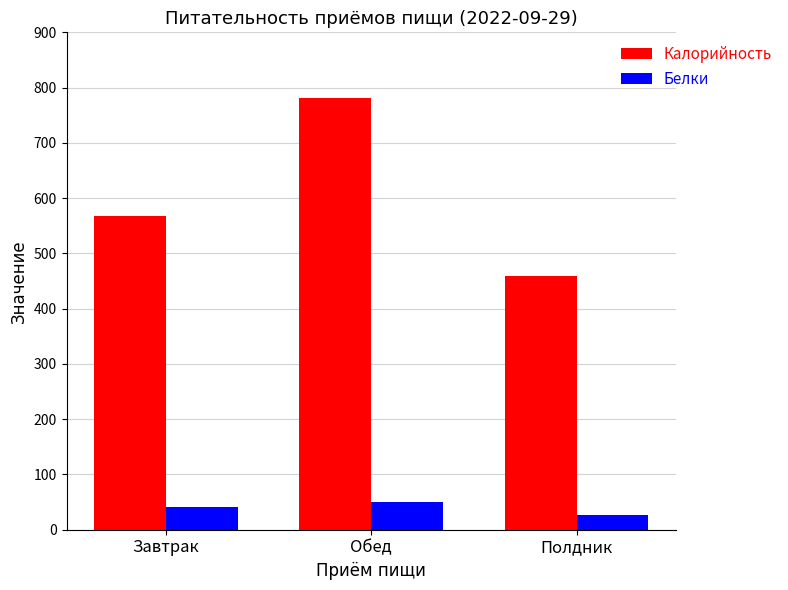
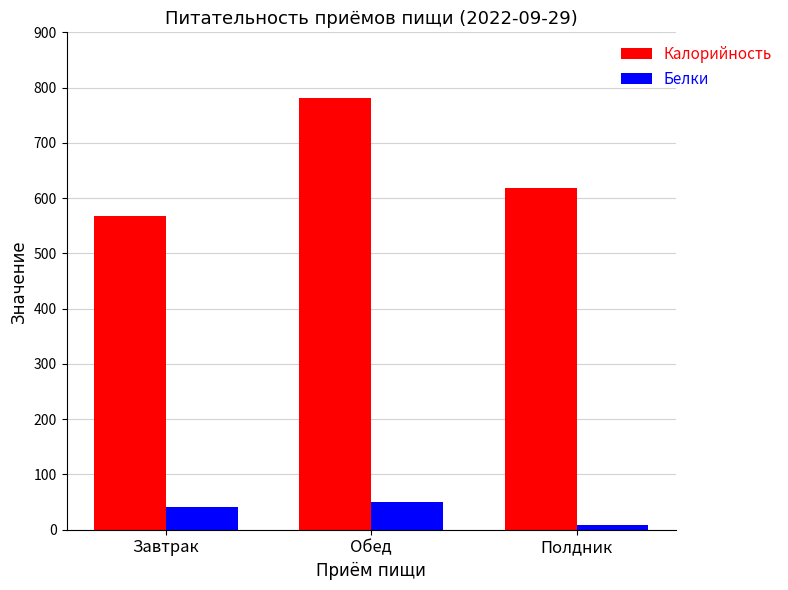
  {
    "Калорийность": {
      "Завтрак": 570,
      "Обед": 780,
-     "Полдник": 460
+     "Полдник": 620
    },
    "Белки": {
      "Завтрак": 40,
      "Обед": 50,
-     "Полдник": 30
+     "Полдник": 10
    }
  }
